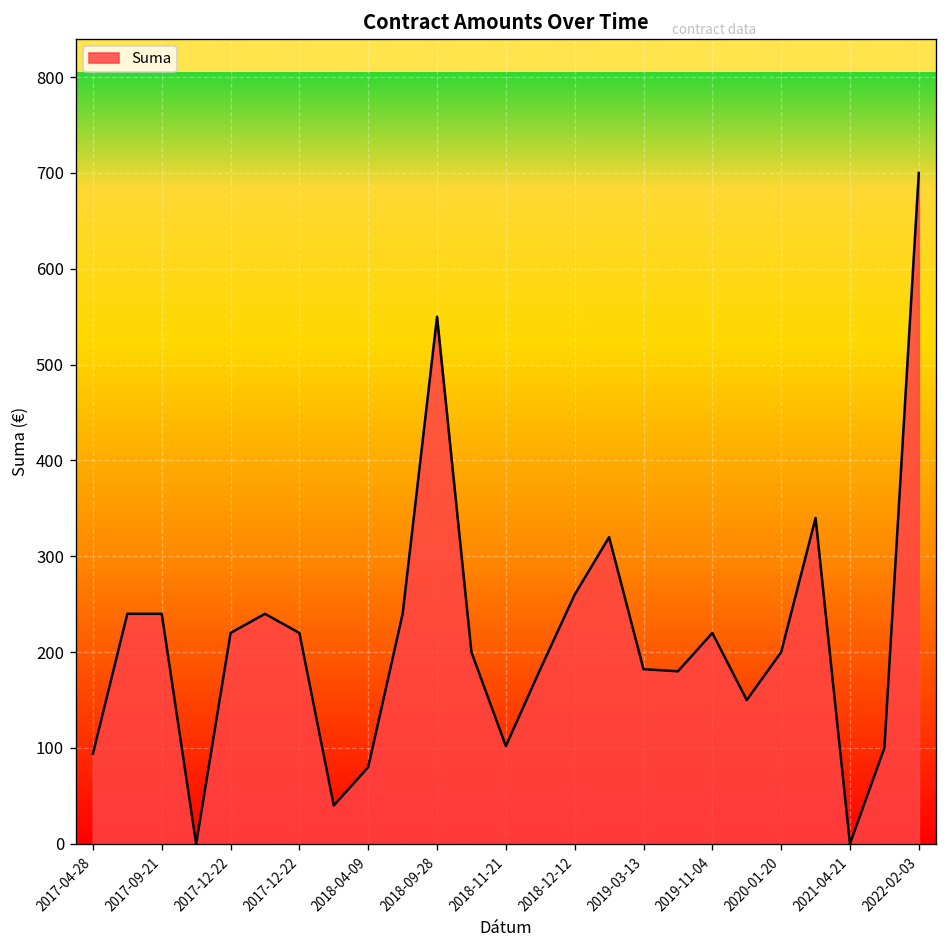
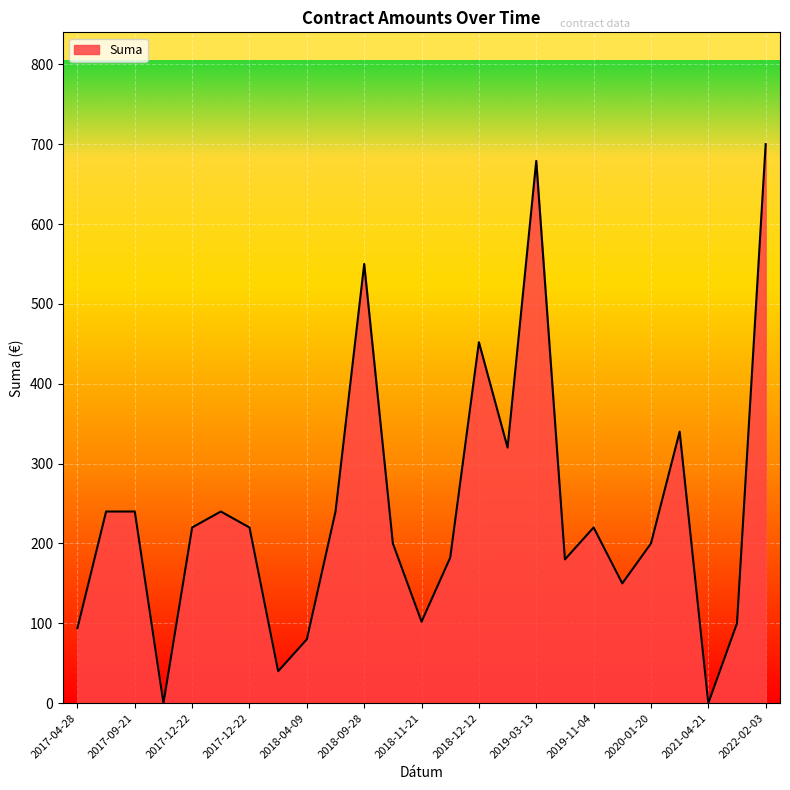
  {
    "2017-04-28": 90,
    "2018-09-28": 550,
    "2018-11-21": 100,
-   "2018-12-12": 260,
-   "2019-03-13": 180,
+   "2018-12-12": 450,
+   "2019-03-13": 680,
    "2019-11-04": 220,
    "2020-01-20": 200,
    "2021-04-21": 0,
    "2022-02-03": 700
  }
